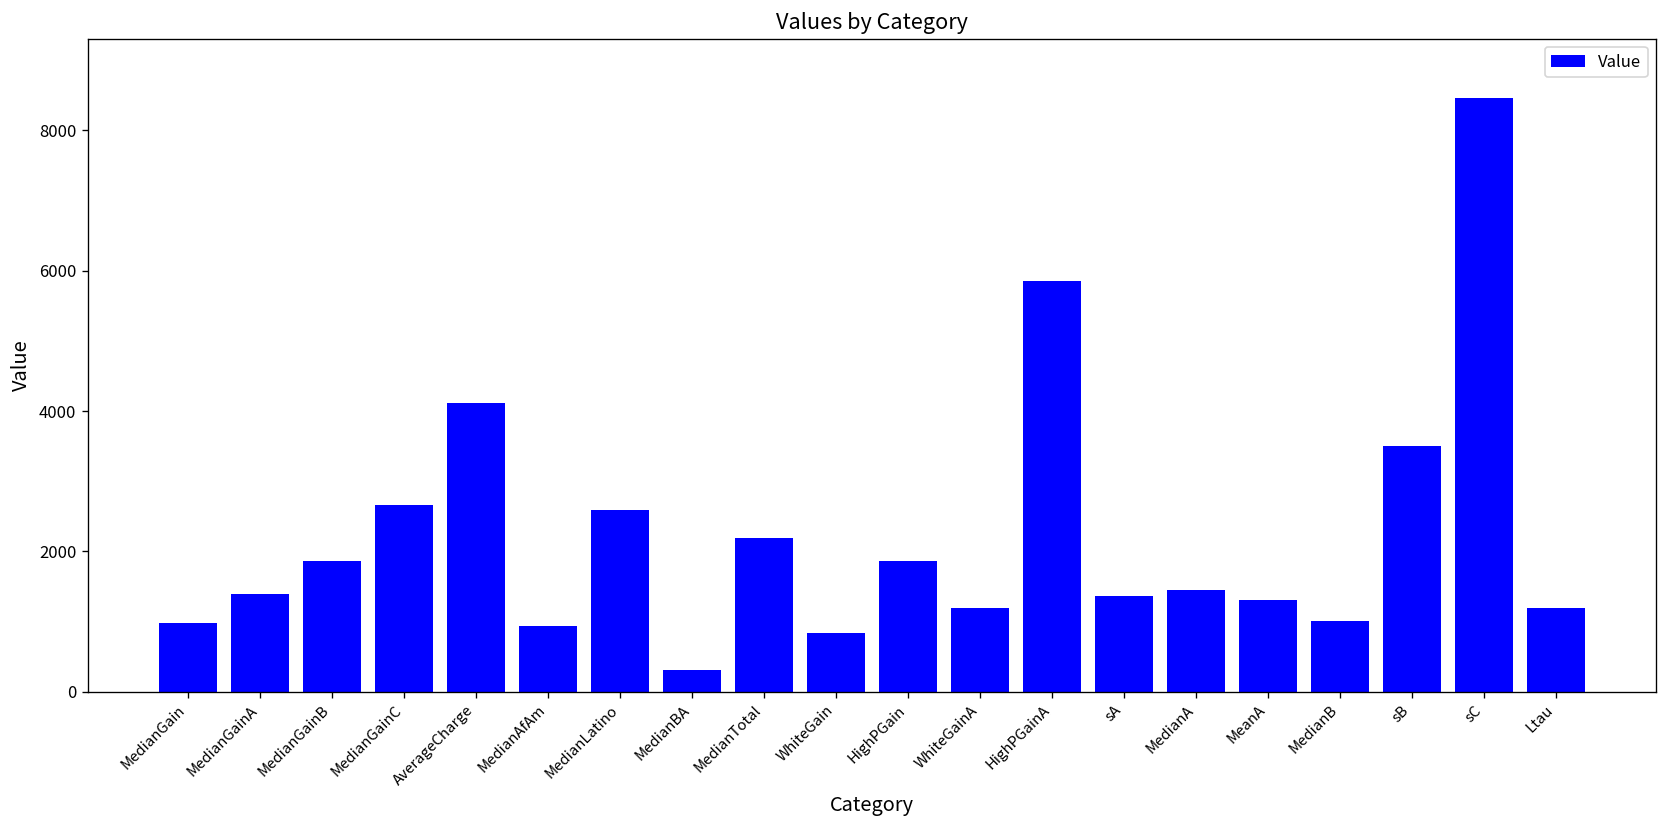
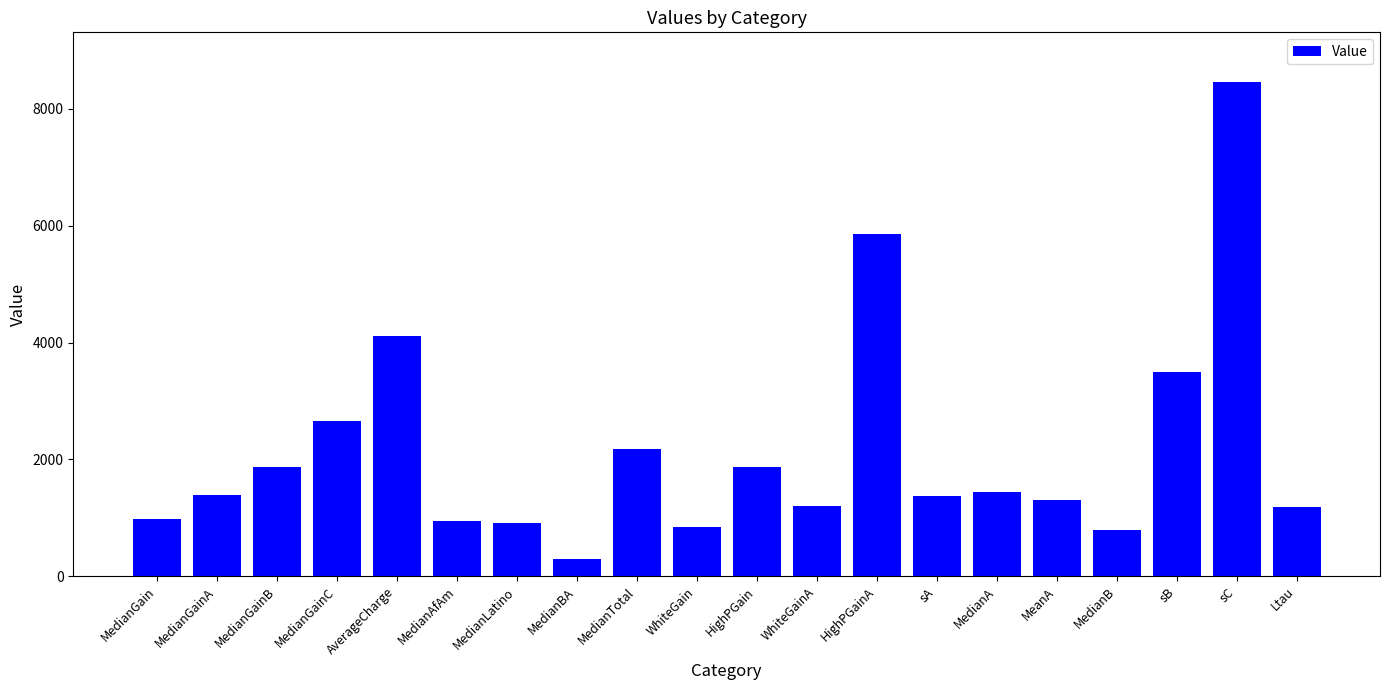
  {
    "MedianGain": 1000,
    "MedianGainA": 1400,
    "MedianGainB": 1900,
    "MedianGainC": 2700,
    "AverageCharge": 4100,
    "MedianAfAm": 900,
-   "MedianLatino": 2600,
+   "MedianLatino": 900,
    "MedianBA": 300,
    "MedianTotal": 2200,
    "WhiteGain": 800,
    "HighPGain": 1900,
    "WhiteGainA": 1200,
    "HighPGainA": 5800,
    "sA": 1400,
    "MedianA": 1400,
    "MeanA": 1300,
-   "MedianB": 1000,
+   "MedianB": 800,
    "sB": 3500,
    "sC": 8500,
    "Ltau": 1200
  }
